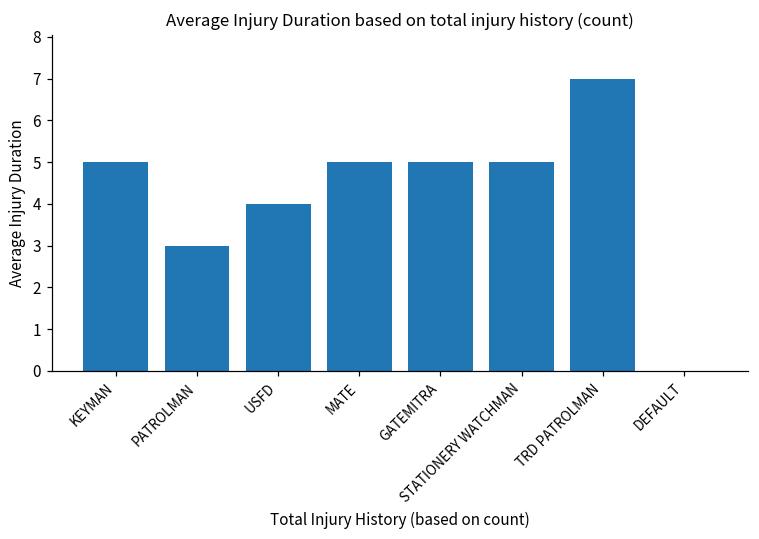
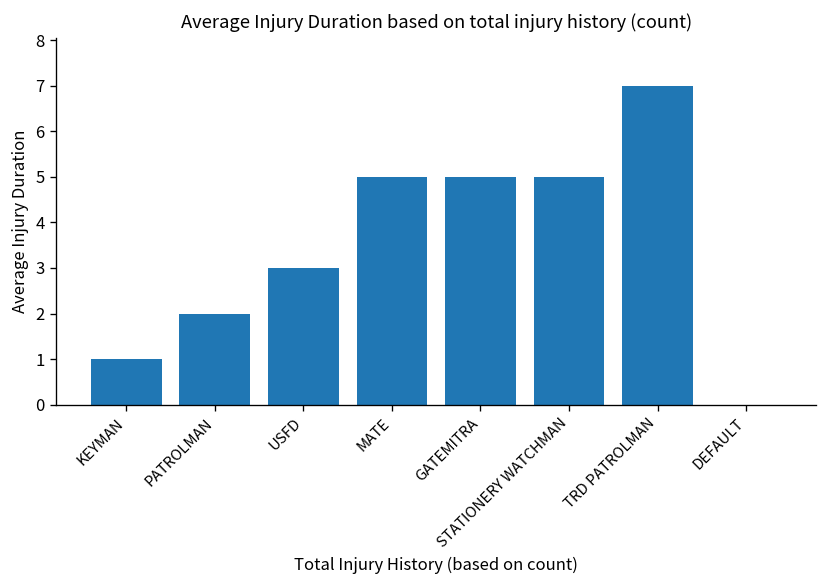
  {
-   "KEYMAN": 5,
-   "PATROLMAN": 3,
-   "USFD": 4,
+   "KEYMAN": 1,
+   "PATROLMAN": 2,
+   "USFD": 3,
    "MATE": 5,
    "GATEMITRA": 5,
    "STATIONERY WATCHMAN": 5,
    "TRD PATROLMAN": 7,
    "DEFAULT": 0
  }
